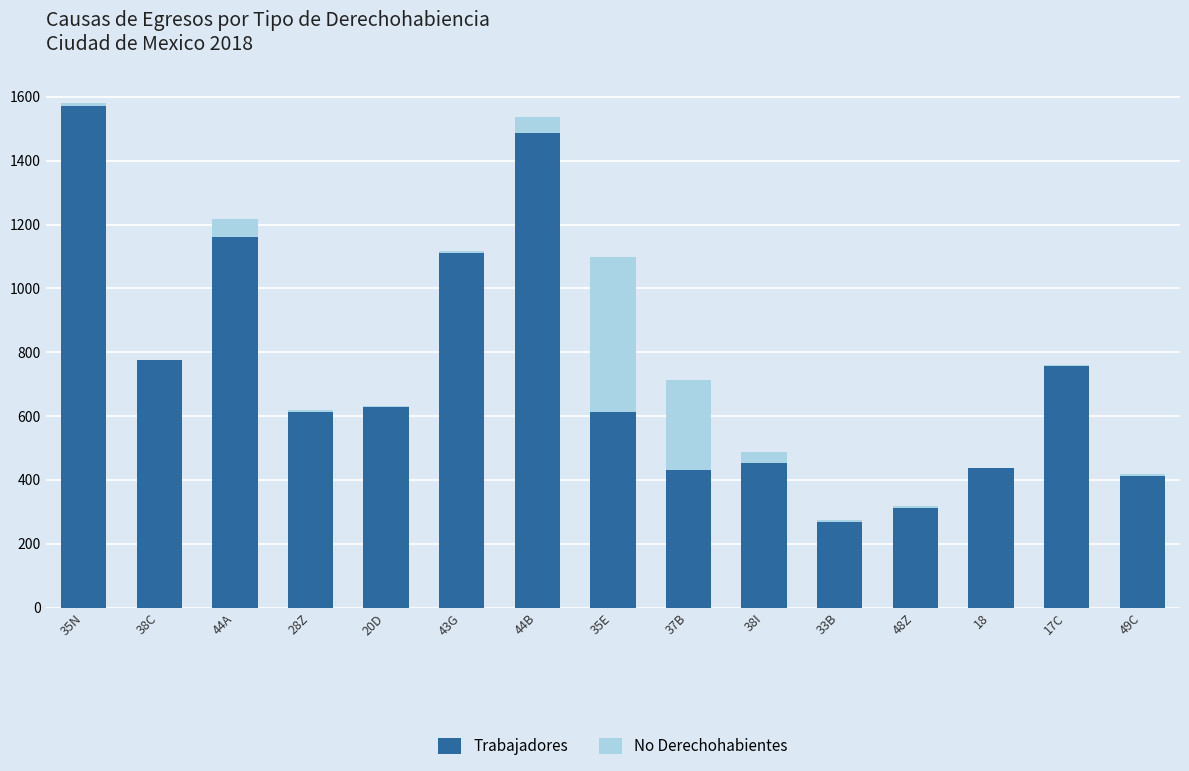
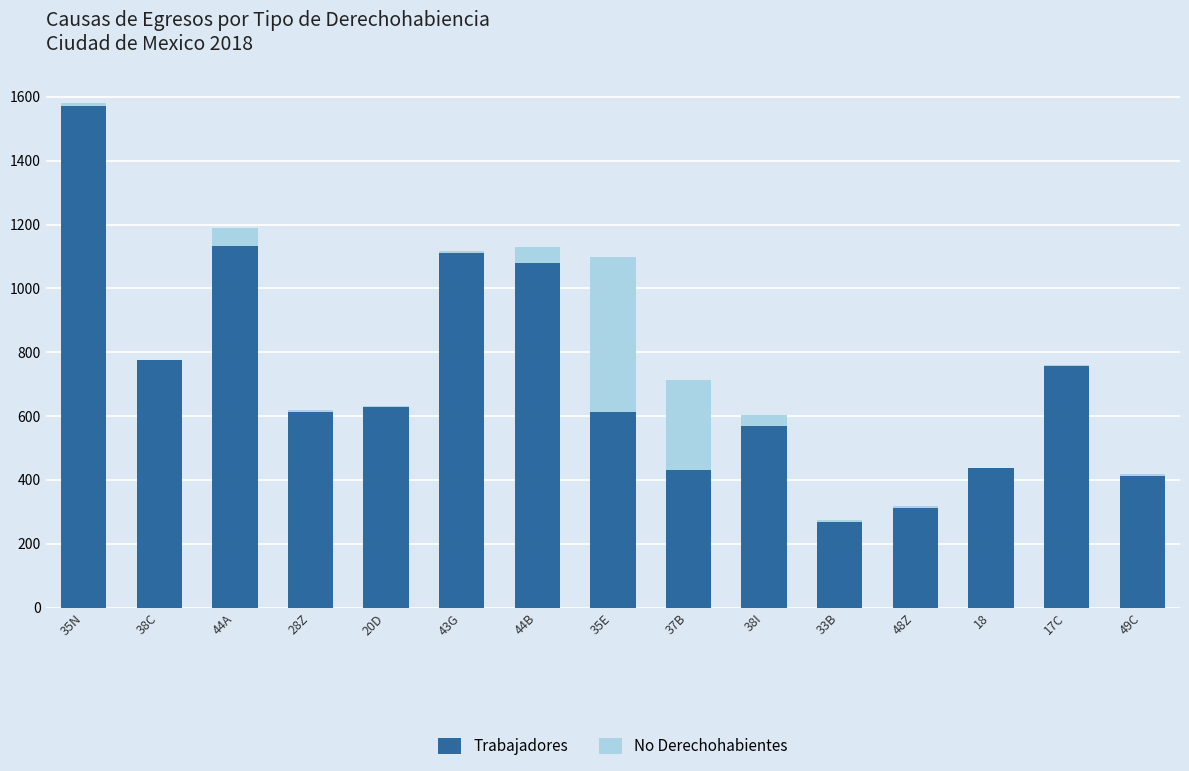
  {
    "Trabajadores": {
      "35N": 1570,
      "38C": 780,
-     "44A": 1160,
+     "44A": 1130,
      "28Z": 610,
      "20D": 630,
      "43G": 1110,
-     "44B": 1490,
+     "44B": 1080,
      "35E": 610,
      "37B": 430,
-     "38I": 450,
+     "38I": 570,
      "33B": 270,
      "48Z": 310,
      "18": 440,
      "17C": 760,
      "49C": 410
    },
    "No Derechohabientes": {
      "35N": 10,
      "38C": 0,
      "44A": 60,
      "44B": 50,
      "35E": 490,
      "37B": 280,
      "38I": 30
    }
  }
